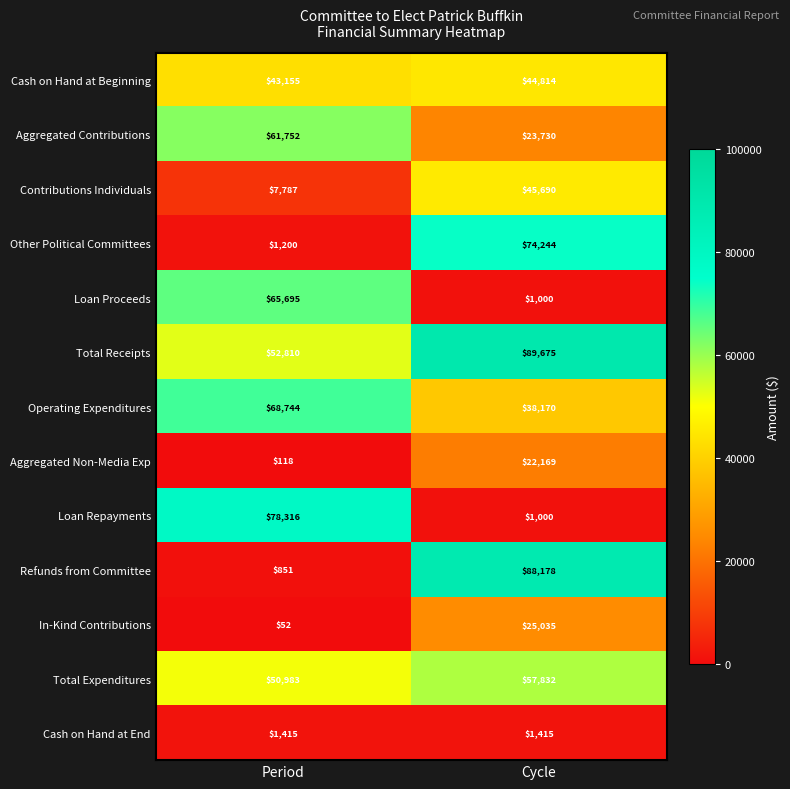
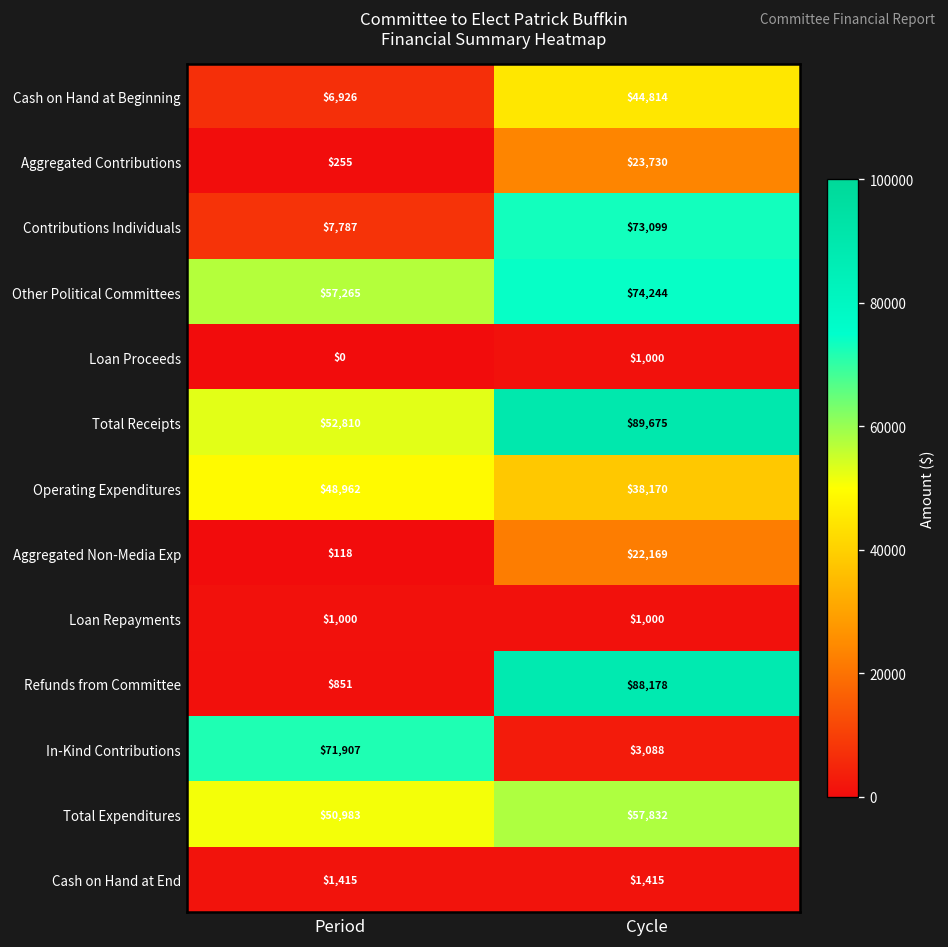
  {
    "Cash on Hand at Beginning": {
-     "Period": "$43,155",
+     "Period": "$6,926",
      "Cycle": "$44,814"
    },
    "Aggregated Contributions": {
-     "Period": "$61,752",
+     "Period": "$255",
      "Cycle": "$23,730"
    },
    "Contributions Individuals": {
      "Period": "$7,787",
-     "Cycle": "$45,690"
+     "Cycle": "$73,099"
    },
    "Other Political Committees": {
-     "Period": "$1,200",
+     "Period": "$57,265",
      "Cycle": "$74,244"
    },
    "Loan Proceeds": {
-     "Period": "$65,695",
+     "Period": "$0",
      "Cycle": "$1,000"
    },
    "Total Receipts": {
      "Period": "$52,810",
      "Cycle": "$89,675"
    },
    "Operating Expenditures": {
-     "Period": "$68,744",
+     "Period": "$48,962",
      "Cycle": "$38,170"
    },
    "Aggregated Non-Media Exp": {
      "Period": "$118",
      "Cycle": "$22,169"
    },
    "Loan Repayments": {
-     "Period": "$78,316",
+     "Period": "$1,000",
      "Cycle": "$1,000"
    },
    "Refunds from Committee": {
      "Period": "$851",
      "Cycle": "$88,178"
    },
    "In-Kind Contributions": {
-     "Period": "$52",
-     "Cycle": "$25,035"
+     "Period": "$71,907",
+     "Cycle": "$3,088"
    },
    "Total Expenditures": {
      "Period": "$50,983",
      "Cycle": "$57,832"
    },
    "Cash on Hand at End": {
      "Period": "$1,415",
      "Cycle": "$1,415"
    }
  }
